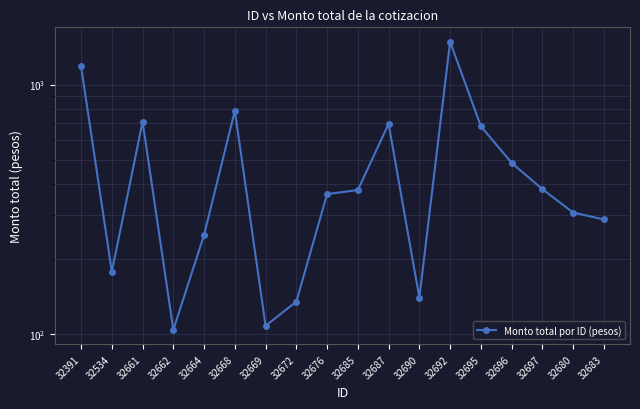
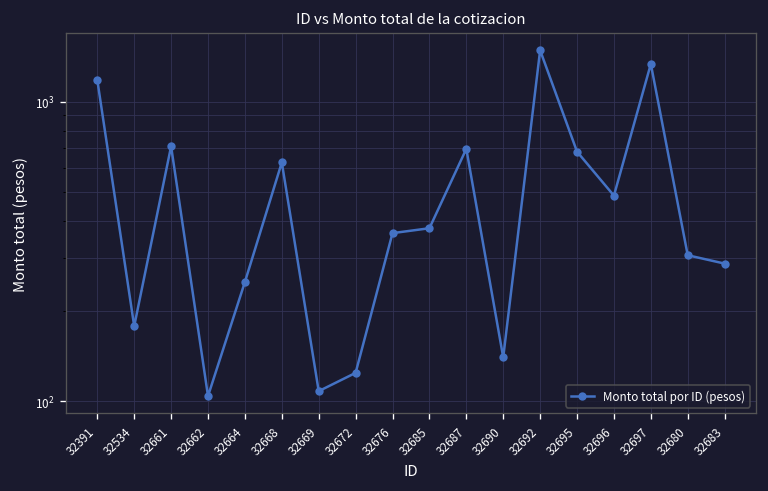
  {
    "32391": 1200,
    "32534": 180,
    "32661": 710,
    "32662": 104,
    "32664": 250,
-   "32668": 790,
+   "32668": 630,
    "32669": 108,
-   "32672": 140,
+   "32672": 120,
    "32676": 360,
    "32685": 380,
    "32687": 700,
    "32690": 140,
    "32692": 1500,
    "32695": 680,
    "32696": 490,
-   "32697": 380,
+   "32697": 1300,
    "32680": 310,
    "32683": 290
  }
